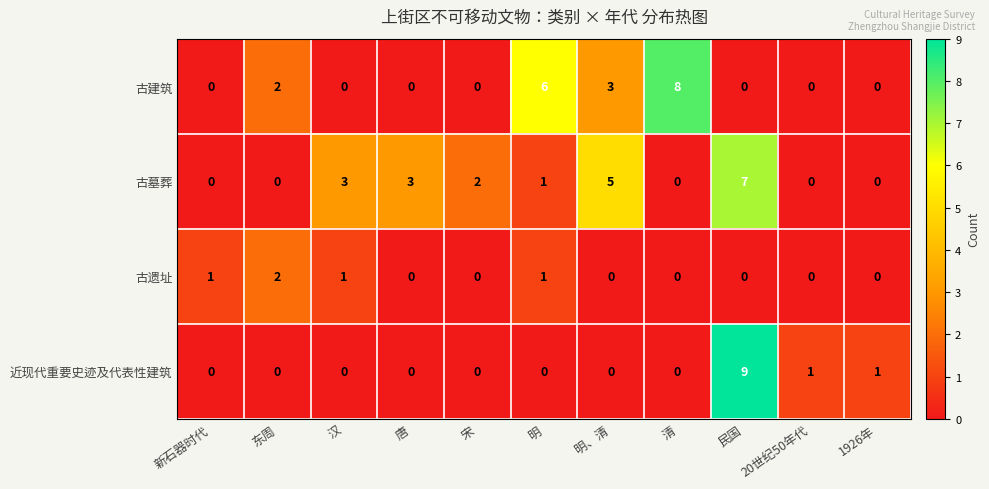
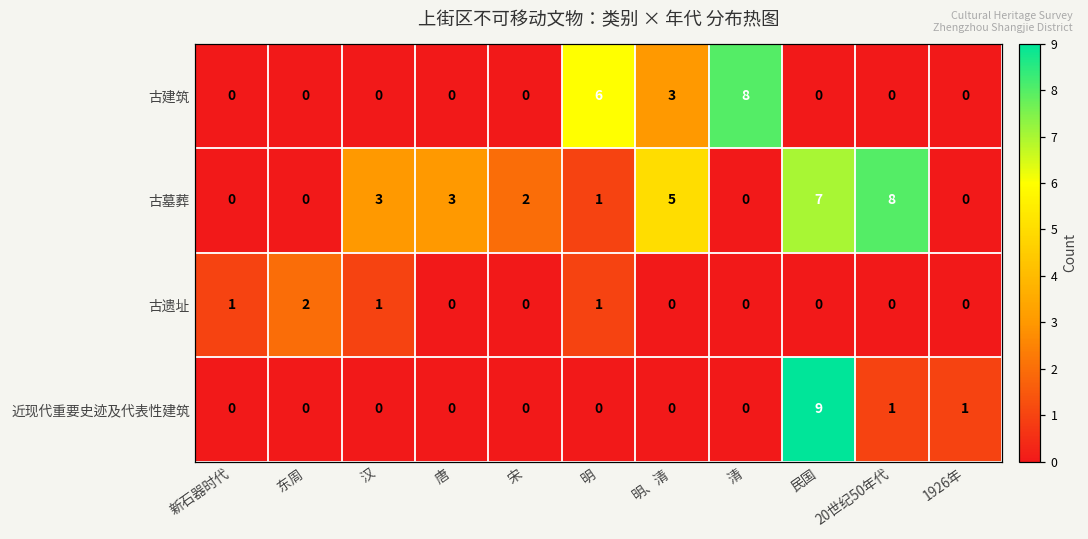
  {
    "古建筑": {
      "新石器时代": 0,
-     "东周": 2,
+     "东周": 0,
      "汉": 0,
      "唐": 0,
      "宋": 0,
      "明": 6,
      "明、清": 3,
      "清": 8,
      "民国": 0,
      "20世纪50年代": 0,
      "1926年": 0
    },
    "古墓葬": {
      "新石器时代": 0,
      "东周": 0,
      "汉": 3,
      "唐": 3,
      "宋": 2,
      "明": 1,
      "明、清": 5,
      "清": 0,
      "民国": 7,
-     "20世纪50年代": 0,
+     "20世纪50年代": 8,
      "1926年": 0
    },
    "古遗址": {
      "新石器时代": 1,
      "东周": 2,
      "汉": 1,
      "唐": 0,
      "宋": 0,
      "明": 1,
      "明、清": 0,
      "清": 0,
      "民国": 0,
      "20世纪50年代": 0,
      "1926年": 0
    },
    "近现代重要史迹及代表性建筑": {
      "新石器时代": 0,
      "东周": 0,
      "汉": 0,
      "唐": 0,
      "宋": 0,
      "明": 0,
      "明、清": 0,
      "清": 0,
      "民国": 9,
      "20世纪50年代": 1,
      "1926年": 1
    }
  }
